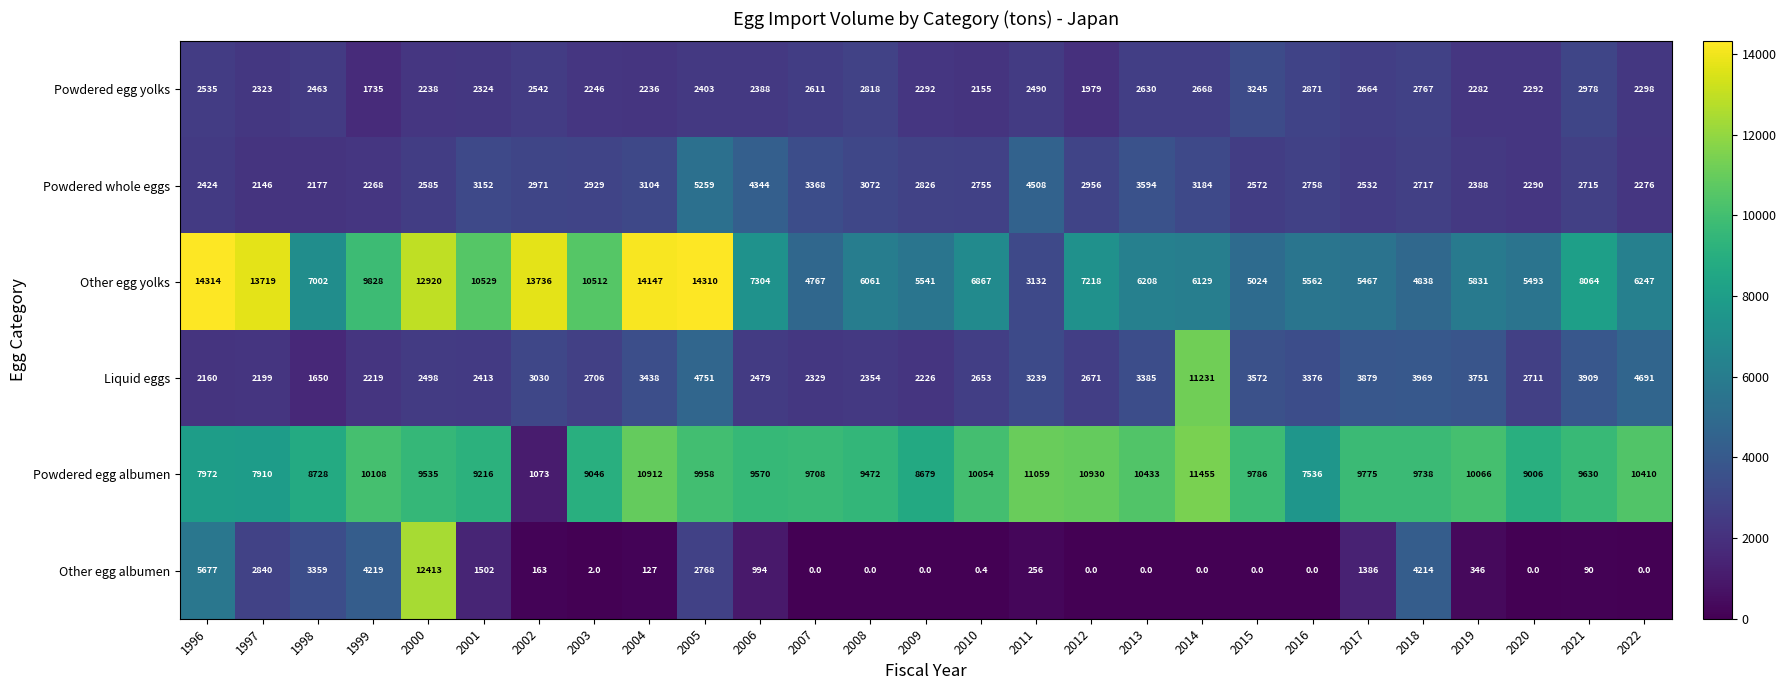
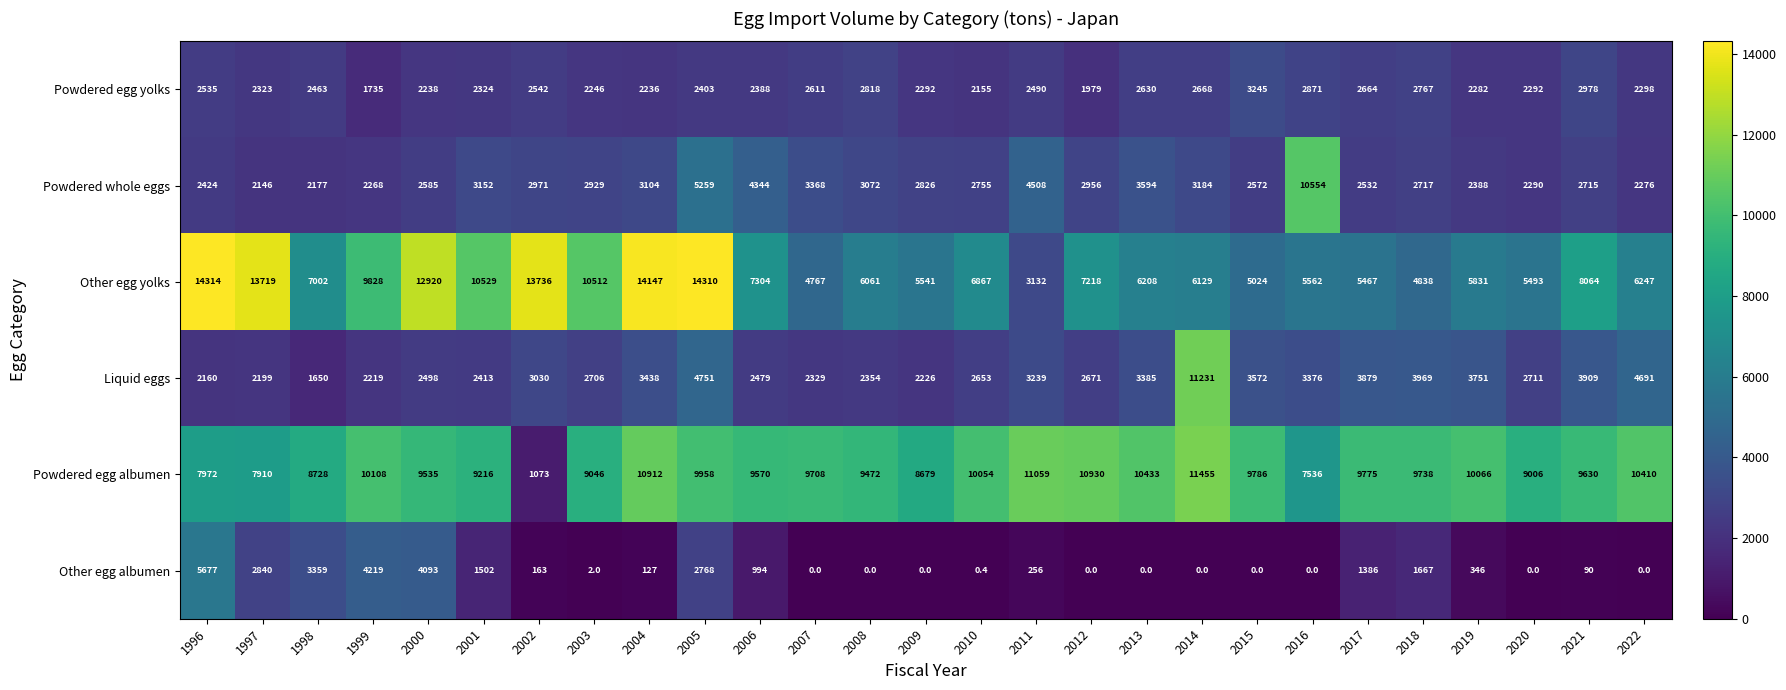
  {
    "Powdered egg yolks": {
      "1996": 2535,
      "1997": 2323,
      "1998": 2463,
      "1999": 1735,
      "2000": 2238,
      "2001": 2324,
      "2002": 2542,
      "2003": 2246,
      "2004": 2236,
      "2005": 2403,
      "2006": 2388,
      "2007": 2611,
      "2008": 2818,
      "2009": 2292,
      "2010": 2155,
      "2011": 2490,
      "2012": 1979,
      "2013": 2630,
      "2014": 2668,
      "2015": 3245,
      "2016": 2871,
      "2017": 2664,
      "2018": 2767,
      "2019": 2282,
      "2020": 2292,
      "2021": 2978,
      "2022": 2298
    },
    "Powdered whole eggs": {
      "1996": 2424,
      "1997": 2146,
      "1998": 2177,
      "1999": 2268,
      "2000": 2585,
      "2001": 3152,
      "2002": 2971,
      "2003": 2929,
      "2004": 3104,
      "2005": 5259,
      "2006": 4344,
      "2007": 3368,
      "2008": 3072,
      "2009": 2826,
      "2010": 2755,
      "2011": 4508,
      "2012": 2956,
      "2013": 3594,
      "2014": 3184,
      "2015": 2572,
-     "2016": 2758,
+     "2016": 10554,
      "2017": 2532,
      "2018": 2717,
      "2019": 2388,
      "2020": 2290,
      "2021": 2715,
      "2022": 2276
    },
    "Other egg yolks": {
      "1996": 14314,
      "1997": 13719,
      "1998": 7002,
      "1999": 9828,
      "2000": 12920,
      "2001": 10529,
      "2002": 13736,
      "2003": 10512,
      "2004": 14147,
      "2005": 14310,
      "2006": 7304,
      "2007": 4767,
      "2008": 6061,
      "2009": 5541,
      "2010": 6867,
      "2011": 3132,
      "2012": 7218,
      "2013": 6208,
      "2014": 6129,
      "2015": 5024,
      "2016": 5562,
      "2017": 5467,
      "2018": 4838,
      "2019": 5831,
      "2020": 5493,
      "2021": 8064,
      "2022": 6247
    },
    "Liquid eggs": {
      "1996": 2160,
      "1997": 2199,
      "1998": 1650,
      "1999": 2219,
      "2000": 2498,
      "2001": 2413,
      "2002": 3030,
      "2003": 2706,
      "2004": 3438,
      "2005": 4751,
      "2006": 2479,
      "2007": 2329,
      "2008": 2354,
      "2009": 2226,
      "2010": 2653,
      "2011": 3239,
      "2012": 2671,
      "2013": 3385,
      "2014": 11231,
      "2015": 3572,
      "2016": 3376,
      "2017": 3879,
      "2018": 3969,
      "2019": 3751,
      "2020": 2711,
      "2021": 3909,
      "2022": 4691
    },
    "Powdered egg albumen": {
      "1996": 7972,
      "1997": 7910,
      "1998": 8728,
      "1999": 10108,
      "2000": 9535,
      "2001": 9216,
      "2002": 1073,
      "2003": 9046,
      "2004": 10912,
      "2005": 9958,
      "2006": 9570,
      "2007": 9708,
      "2008": 9472,
      "2009": 8679,
      "2010": 10054,
      "2011": 11059,
      "2012": 10930,
      "2013": 10433,
      "2014": 11455,
      "2015": 9786,
      "2016": 7536,
      "2017": 9775,
      "2018": 9738,
      "2019": 10066,
      "2020": 9006,
      "2021": 9630,
      "2022": 10410
    },
    "Other egg albumen": {
      "1996": 5677,
      "1997": 2840,
      "1998": 3359,
      "1999": 4219,
-     "2000": 12413,
+     "2000": 4093,
      "2001": 1502,
      "2002": 163,
      "2003": 2.0,
      "2004": 127,
      "2005": 2768,
      "2006": 994,
      "2007": 0.0,
      "2008": 0.0,
      "2009": 0.0,
      "2010": 0.4,
      "2011": 256,
      "2012": 0.0,
      "2013": 0.0,
      "2014": 0.0,
      "2015": 0.0,
      "2016": 0.0,
      "2017": 1386,
-     "2018": 4214,
+     "2018": 1667,
      "2019": 346,
      "2020": 0.0,
      "2021": 90,
      "2022": 0.0
    }
  }
